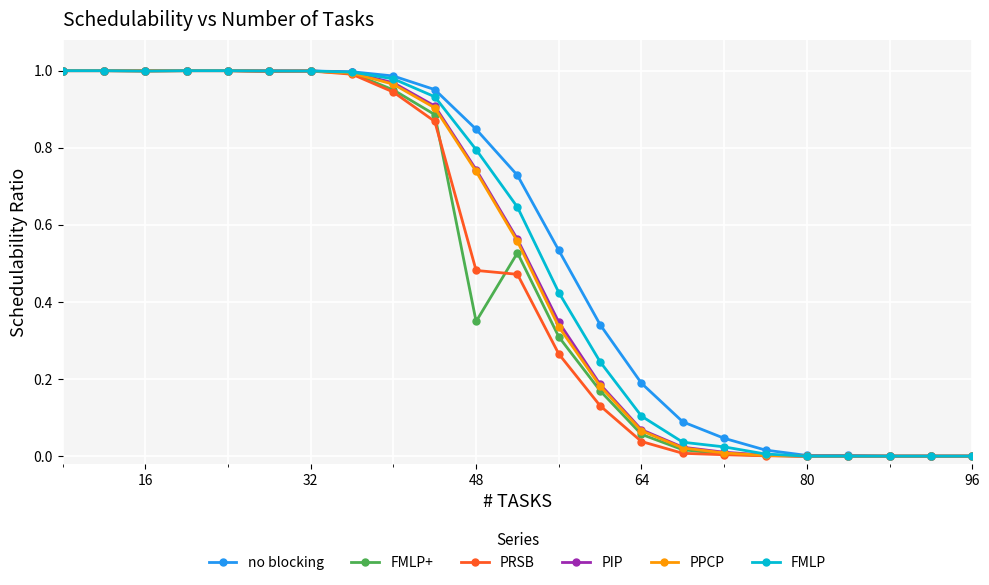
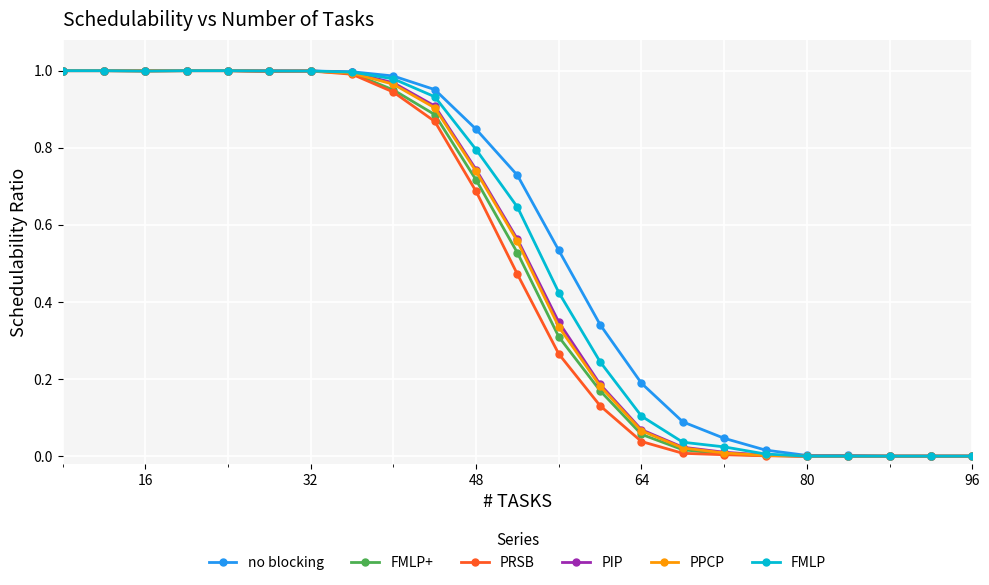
  {
    "FMLP+": {
-     "48": 0.35,
+     "48": 0.72,
      "64": 0.06
    },
    "PRSB": {
-     "48": 0.48,
+     "48": 0.69,
      "64": 0.04
    }
  }
